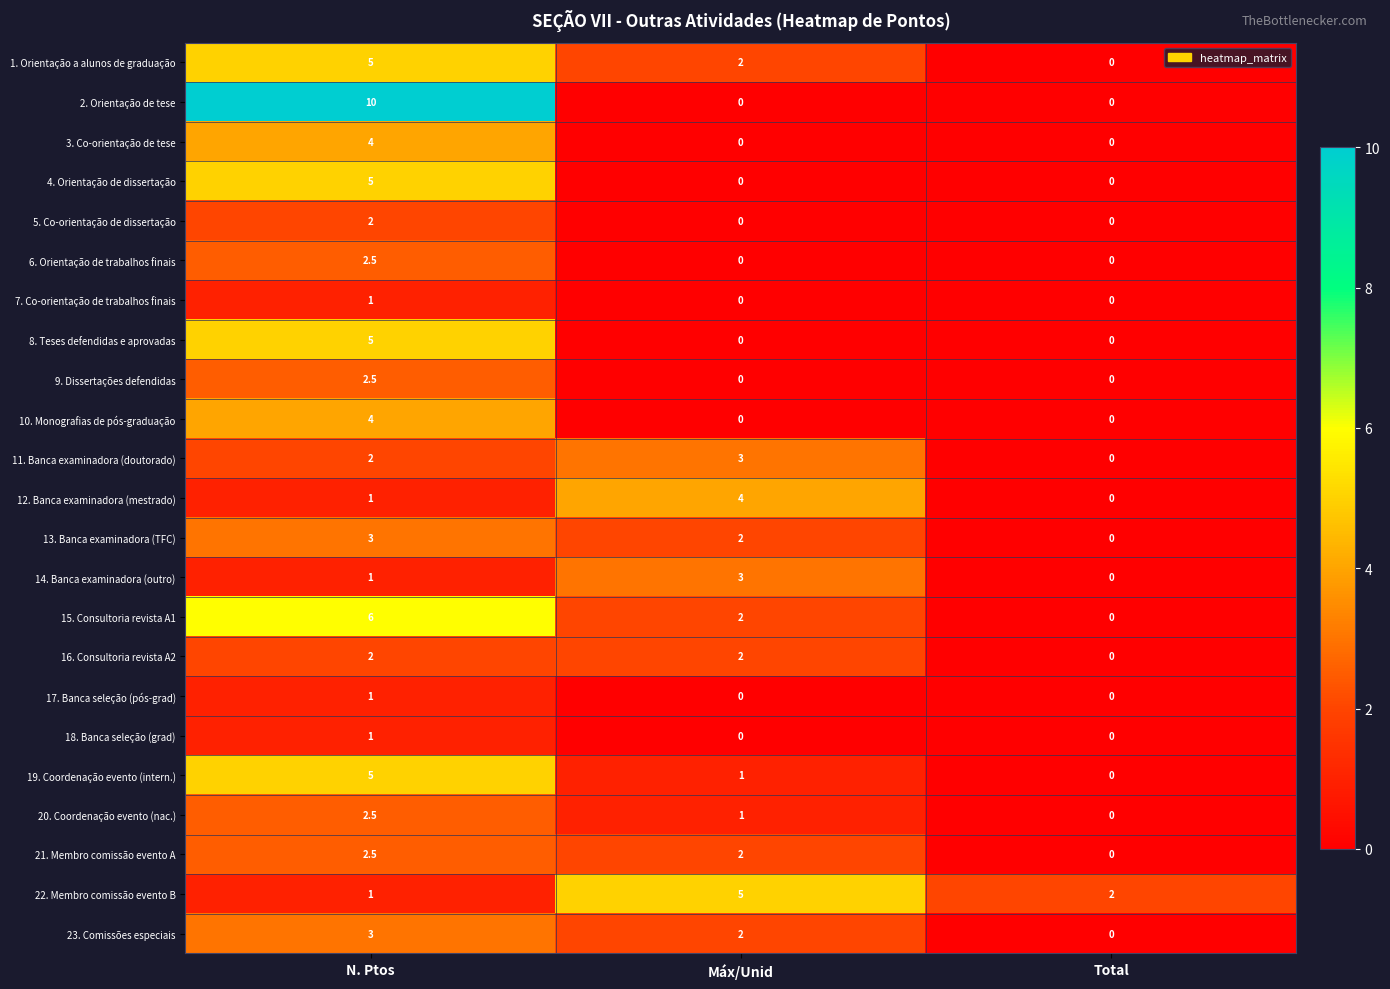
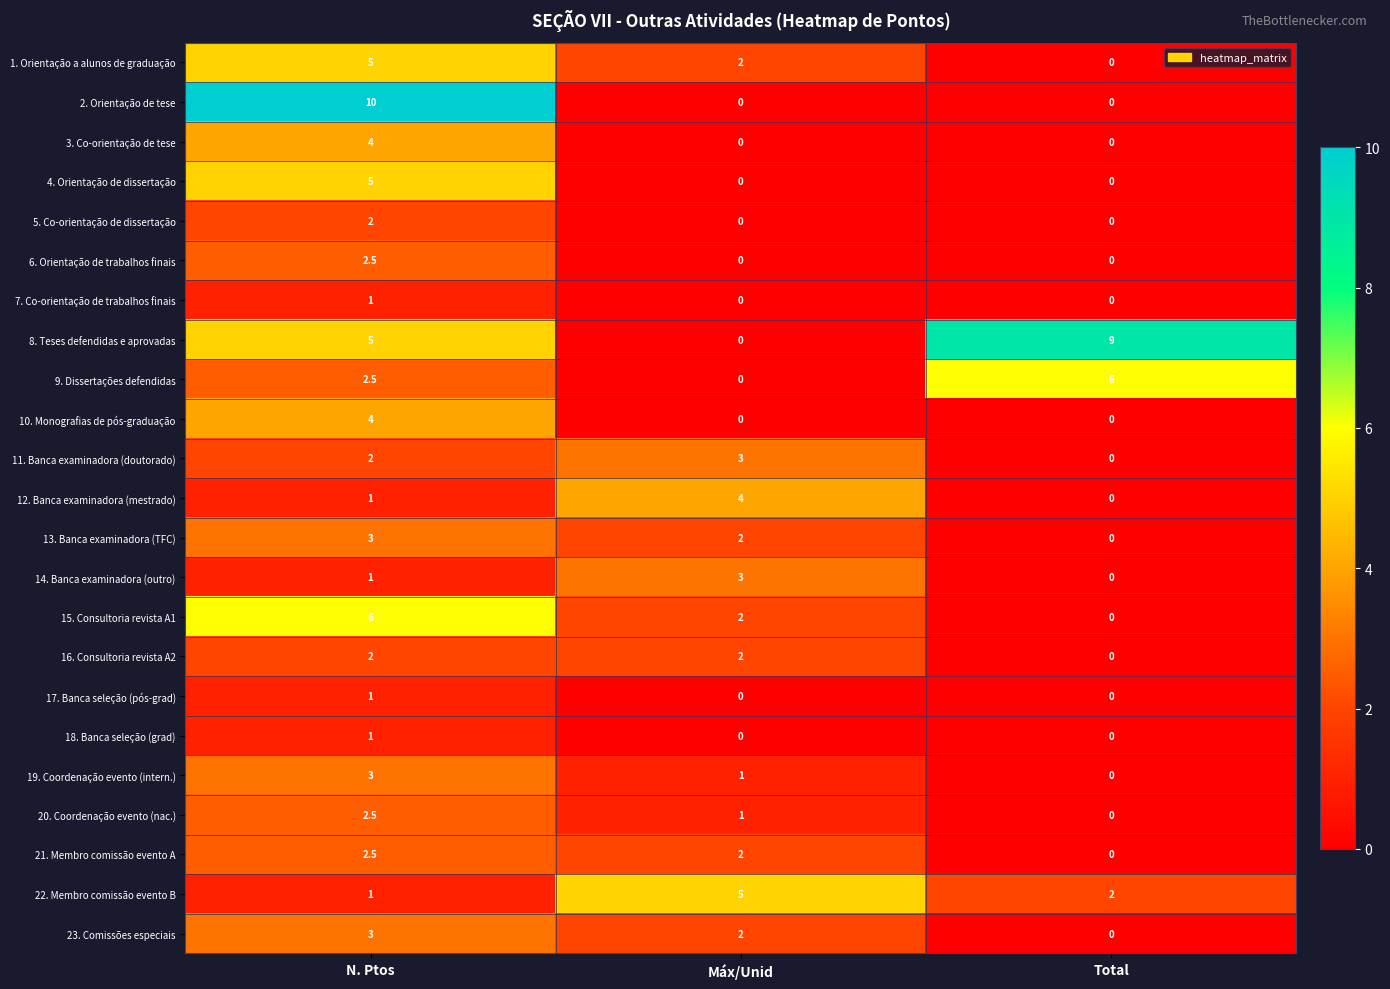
  {
    "1. Orientação a alunos de graduação": {
      "N. Ptos": 5,
      "Máx/Unid": 2,
      "Total": 0
    },
    "2. Orientação de tese": {
      "N. Ptos": 10,
      "Máx/Unid": 0,
      "Total": 0
    },
    "3. Co-orientação de tese": {
      "N. Ptos": 4,
      "Máx/Unid": 0,
      "Total": 0
    },
    "4. Orientação de dissertação": {
      "N. Ptos": 5,
      "Máx/Unid": 0,
      "Total": 0
    },
    "5. Co-orientação de dissertação": {
      "N. Ptos": 2,
      "Máx/Unid": 0,
      "Total": 0
    },
    "6. Orientação de trabalhos finais": {
      "N. Ptos": 2.5,
      "Máx/Unid": 0,
      "Total": 0
    },
    "7. Co-orientação de trabalhos finais": {
      "N. Ptos": 1,
      "Máx/Unid": 0,
      "Total": 0
    },
    "8. Teses defendidas e aprovadas": {
      "N. Ptos": 5,
      "Máx/Unid": 0,
-     "Total": 0
+     "Total": 9
    },
    "9. Dissertações defendidas": {
      "N. Ptos": 2.5,
      "Máx/Unid": 0,
-     "Total": 0
+     "Total": 6
    },
    "10. Monografias de pós-graduação": {
      "N. Ptos": 4,
      "Máx/Unid": 0,
      "Total": 0
    },
    "11. Banca examinadora (doutorado)": {
      "N. Ptos": 2,
      "Máx/Unid": 3,
      "Total": 0
    },
    "12. Banca examinadora (mestrado)": {
      "N. Ptos": 1,
      "Máx/Unid": 4,
      "Total": 0
    },
    "13. Banca examinadora (TFC)": {
      "N. Ptos": 3,
      "Máx/Unid": 2,
      "Total": 0
    },
    "14. Banca examinadora (outro)": {
      "N. Ptos": 1,
      "Máx/Unid": 3,
      "Total": 0
    },
    "15. Consultoria revista A1": {
      "N. Ptos": 6,
      "Máx/Unid": 2,
      "Total": 0
    },
    "16. Consultoria revista A2": {
      "N. Ptos": 2,
      "Máx/Unid": 2,
      "Total": 0
    },
    "17. Banca seleção (pós-grad)": {
      "N. Ptos": 1,
      "Máx/Unid": 0,
      "Total": 0
    },
    "18. Banca seleção (grad)": {
      "N. Ptos": 1,
      "Máx/Unid": 0,
      "Total": 0
    },
    "19. Coordenação evento (intern.)": {
-     "N. Ptos": 5,
+     "N. Ptos": 3,
      "Máx/Unid": 1,
      "Total": 0
    },
    "20. Coordenação evento (nac.)": {
      "N. Ptos": 2.5,
      "Máx/Unid": 1,
      "Total": 0
    },
    "21. Membro comissão evento A": {
      "N. Ptos": 2.5,
      "Máx/Unid": 2,
      "Total": 0
    },
    "22. Membro comissão evento B": {
      "N. Ptos": 1,
      "Máx/Unid": 5,
      "Total": 2
    },
    "23. Comissões especiais": {
      "N. Ptos": 3,
      "Máx/Unid": 2,
      "Total": 0
    }
  }
